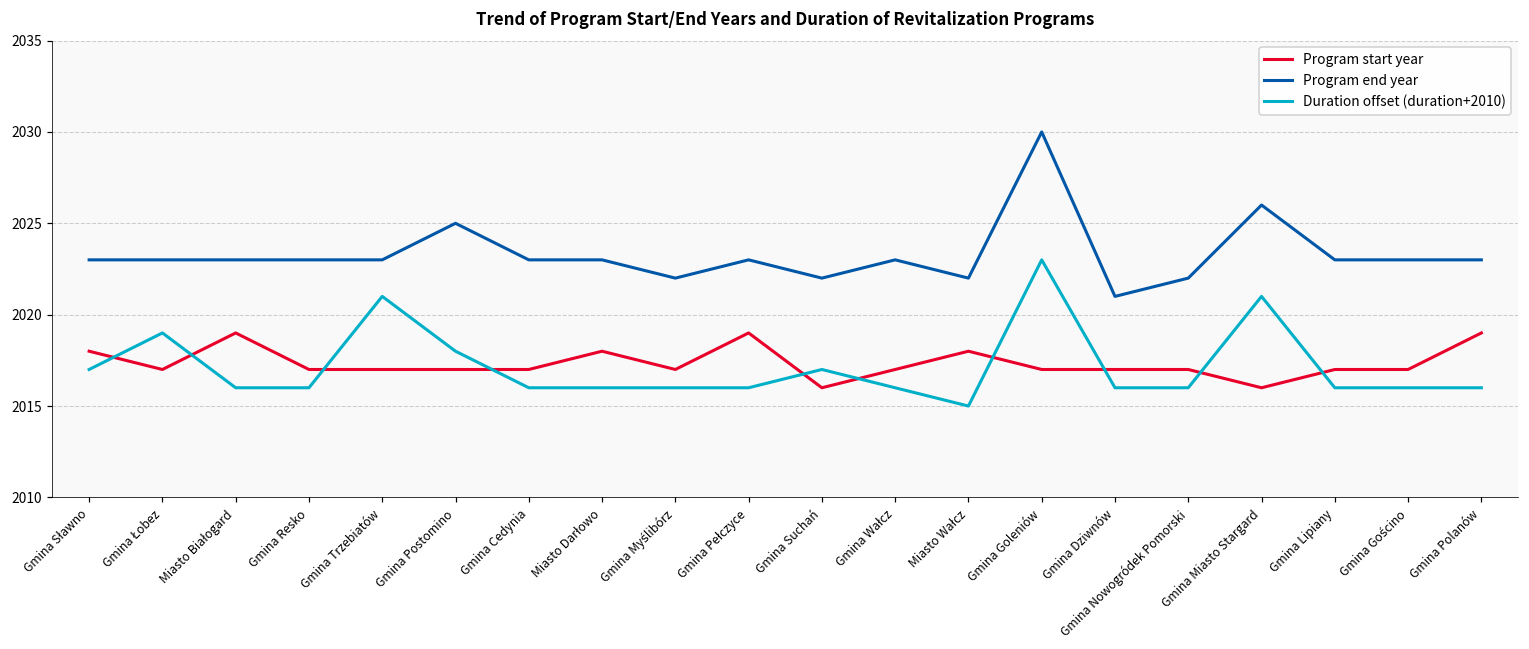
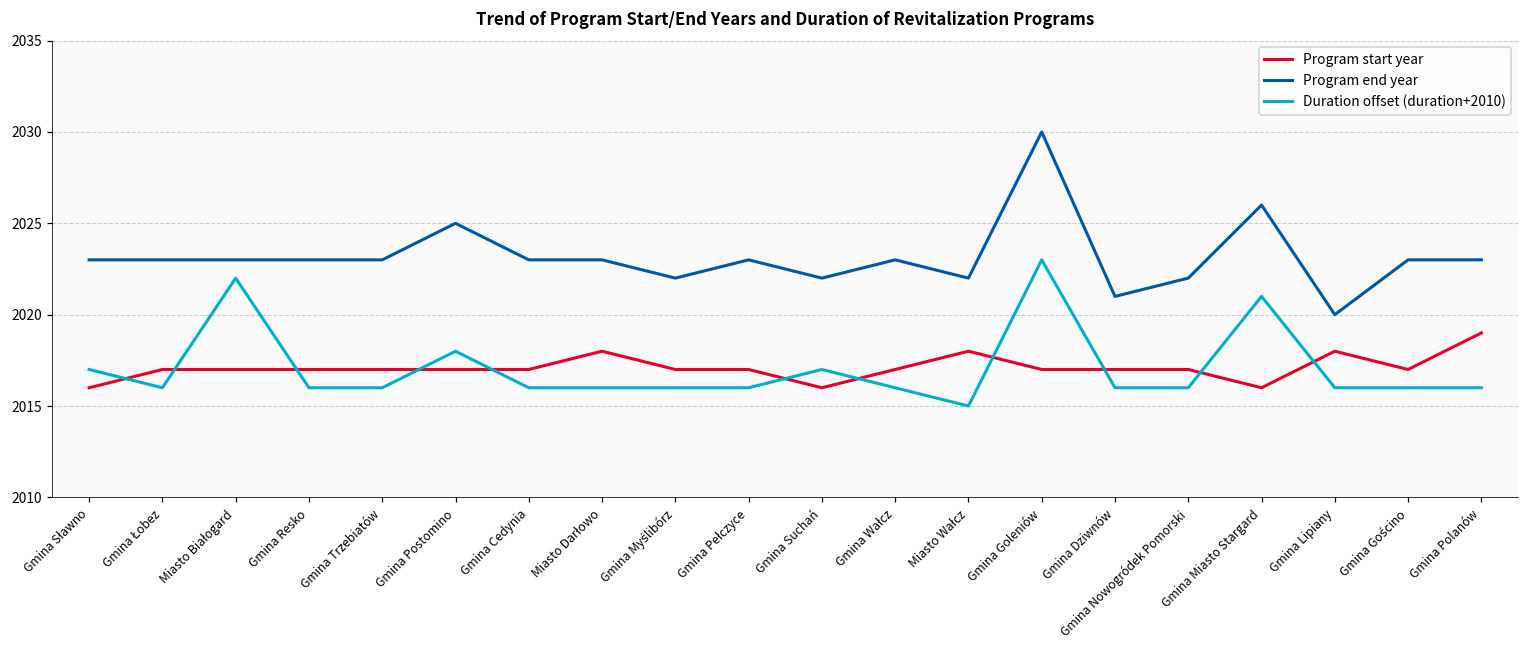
  {
    "Program start year": {
-     "Gmina Sławno": 2018,
+     "Gmina Sławno": 2016,
      "Gmina Łobez": 2017,
-     "Miasto Białogard": 2019,
+     "Miasto Białogard": 2017,
      "Gmina Resko": 2017,
      "Gmina Trzebiatów": 2017,
      "Gmina Postomino": 2017,
      "Gmina Cedynia": 2017,
      "Miasto Darłowo": 2018,
      "Gmina Myślibórz": 2017,
-     "Gmina Pełczyce": 2019,
+     "Gmina Pełczyce": 2017,
      "Gmina Suchań": 2016,
      "Gmina Wałcz": 2017,
      "Miasto Wałcz": 2018,
      "Gmina Goleniów": 2017,
      "Gmina Dziwnów": 2017,
      "Gmina Nowogródek Pomorski": 2017,
      "Gmina Miasto Stargard": 2016,
-     "Gmina Lipiany": 2017,
+     "Gmina Lipiany": 2018,
      "Gmina Gościno": 2017,
      "Gmina Polanów": 2019
    },
    "Program end year": {
      "Gmina Sławno": 2023,
      "Gmina Łobez": 2023,
      "Miasto Białogard": 2023,
      "Gmina Resko": 2023,
      "Gmina Trzebiatów": 2023,
      "Gmina Postomino": 2025,
      "Gmina Cedynia": 2023,
      "Miasto Darłowo": 2023,
      "Gmina Myślibórz": 2022,
      "Gmina Pełczyce": 2023,
      "Gmina Suchań": 2022,
      "Gmina Wałcz": 2023,
      "Miasto Wałcz": 2022,
      "Gmina Goleniów": 2030,
      "Gmina Dziwnów": 2021,
      "Gmina Nowogródek Pomorski": 2022,
      "Gmina Miasto Stargard": 2026,
-     "Gmina Lipiany": 2023,
+     "Gmina Lipiany": 2020,
      "Gmina Gościno": 2023,
      "Gmina Polanów": 2023
    },
    "Duration offset (duration+2010)": {
      "Gmina Sławno": 2017.0,
-     "Gmina Łobez": 2019.0,
-     "Miasto Białogard": 2016.0,
+     "Gmina Łobez": 2016.0,
+     "Miasto Białogard": 2022.0,
      "Gmina Resko": 2016.0,
-     "Gmina Trzebiatów": 2021.0,
+     "Gmina Trzebiatów": 2016.0,
      "Gmina Postomino": 2018.0,
      "Gmina Cedynia": 2016.0,
      "Miasto Darłowo": 2016.0,
      "Gmina Myślibórz": 2016.0,
      "Gmina Pełczyce": 2016.0,
      "Gmina Suchań": 2017.0,
      "Gmina Wałcz": 2016.0,
      "Miasto Wałcz": 2015.0,
      "Gmina Goleniów": 2023.0,
      "Gmina Dziwnów": 2016.0,
      "Gmina Nowogródek Pomorski": 2016.0,
      "Gmina Miasto Stargard": 2021.0,
      "Gmina Lipiany": 2016.0,
      "Gmina Gościno": 2016.0,
      "Gmina Polanów": 2016.0
    }
  }
